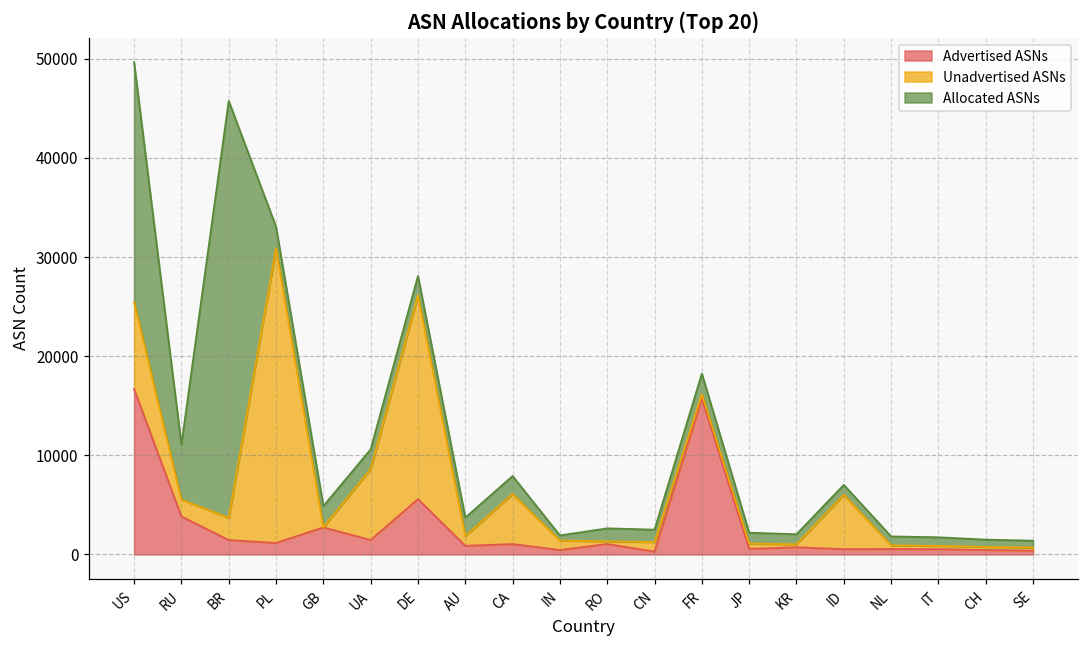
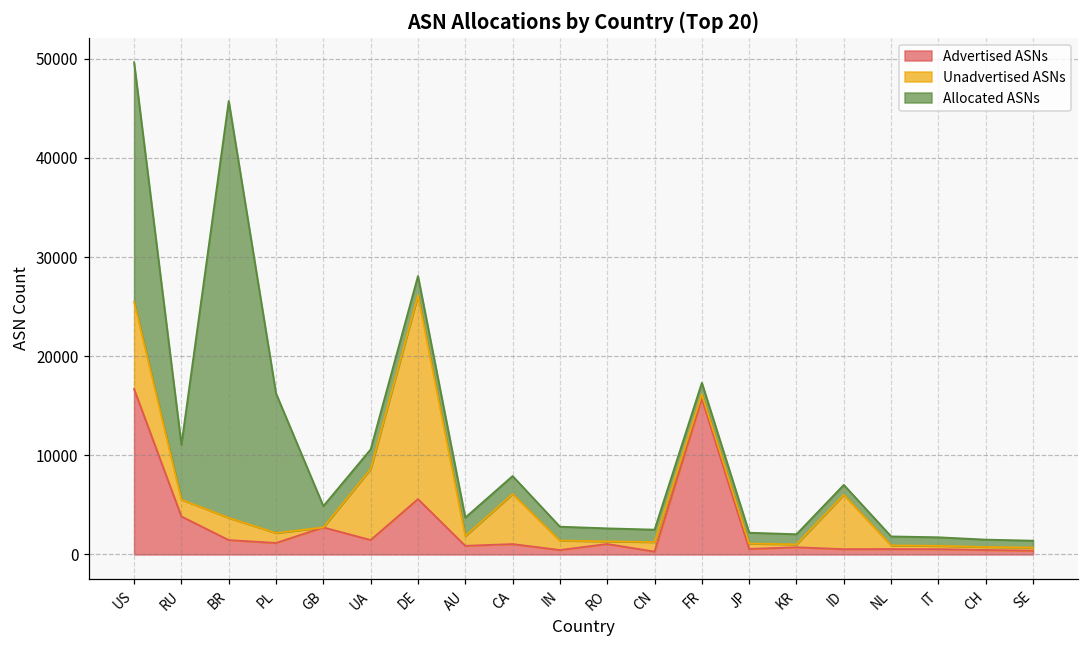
  {
    "Advertised ASNs": {
      "US": 17000,
      "RU": 4000,
      "BR": 1000,
      "PL": 1000,
      "UA": 1000,
      "DE": 6000,
      "AU": 1000,
      "CA": 1000,
      "IN": 0,
      "CN": 0,
      "FR": 16000,
      "JP": 1000,
      "KR": 1000,
      "ID": 1000,
      "NL": 1000,
      "IT": 1000,
      "CH": 0,
      "SE": 0
    },
    "Unadvertised ASNs": {
      "US": 9000,
      "RU": 2000,
      "BR": 2000,
-     "PL": 30000,
+     "PL": 1000,
      "UA": 7000,
      "DE": 21000,
      "AU": 1000,
      "CA": 5000,
      "IN": 1000,
      "CN": 1000,
      "FR": 0,
      "JP": 1000,
      "KR": 0,
      "ID": 5000,
      "NL": 0,
      "IT": 0,
      "CH": 0,
      "SE": 0
    },
    "Allocated ASNs": {
      "US": 24000,
      "RU": 6000,
      "BR": 42000,
-     "PL": 2000,
+     "PL": 14000,
      "GB": 2000,
      "UA": 2000,
      "DE": 2000,
      "AU": 2000,
      "CA": 2000,
-     "IN": 500,
+     "IN": 1400,
      "RO": 1000,
      "CN": 1000,
-     "FR": 2000,
+     "FR": 1000,
      "JP": 1000,
      "KR": 1000,
      "ID": 1000,
      "NL": 1000,
      "IT": 1000,
      "CH": 1000,
      "SE": 1000
    }
  }
